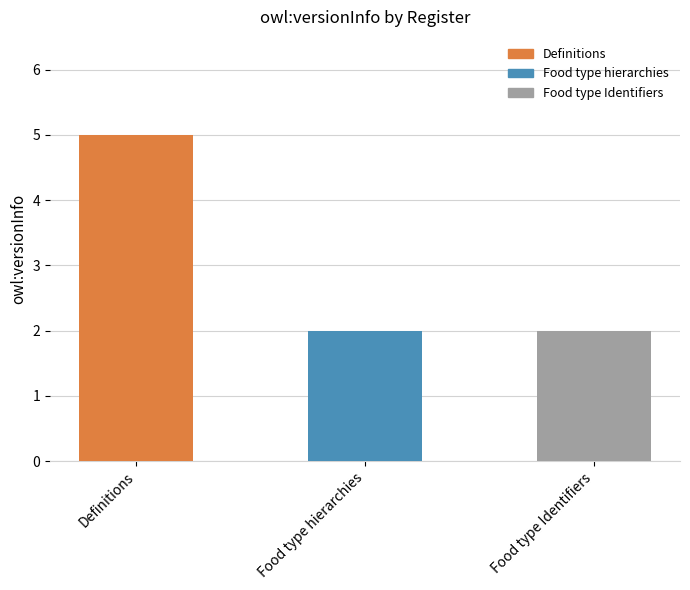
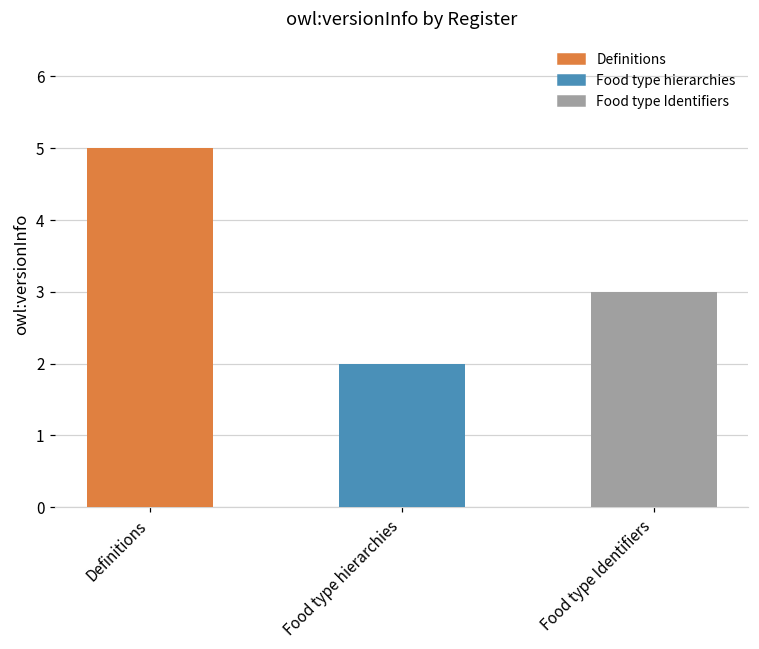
  {
    "Definitions": 5,
    "Food type hierarchies": 2,
-   "Food type Identifiers": 2
+   "Food type Identifiers": 3
  }
